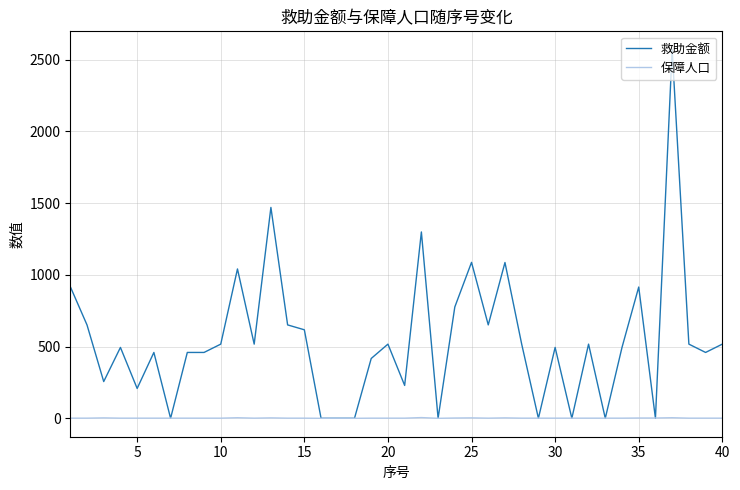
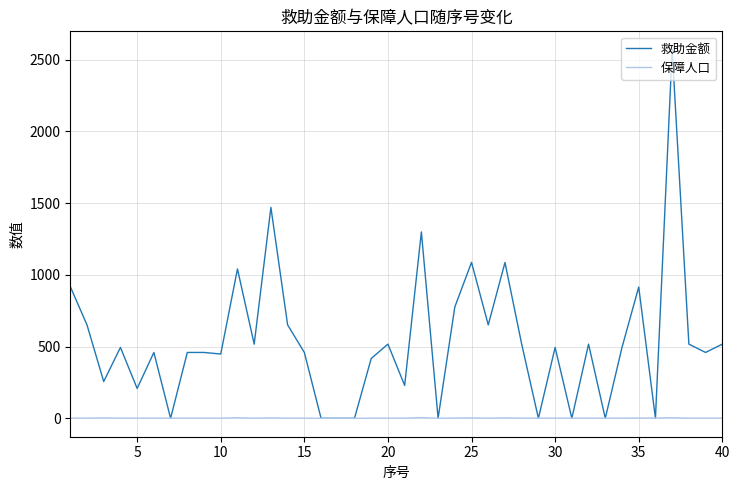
  {
    "救助金额": {
      "5": 210,
-     "10": 520,
-     "15": 620,
+     "10": 450,
+     "15": 460,
      "20": 520,
      "25": 1090,
      "30": 490,
      "35": 920,
      "40": 520
    },
    "保障人口": {
      "5": 0,
      "10": 0,
      "15": 0,
      "20": 0,
      "25": 0,
      "30": 0,
      "35": 0,
      "40": 0
    }
  }
